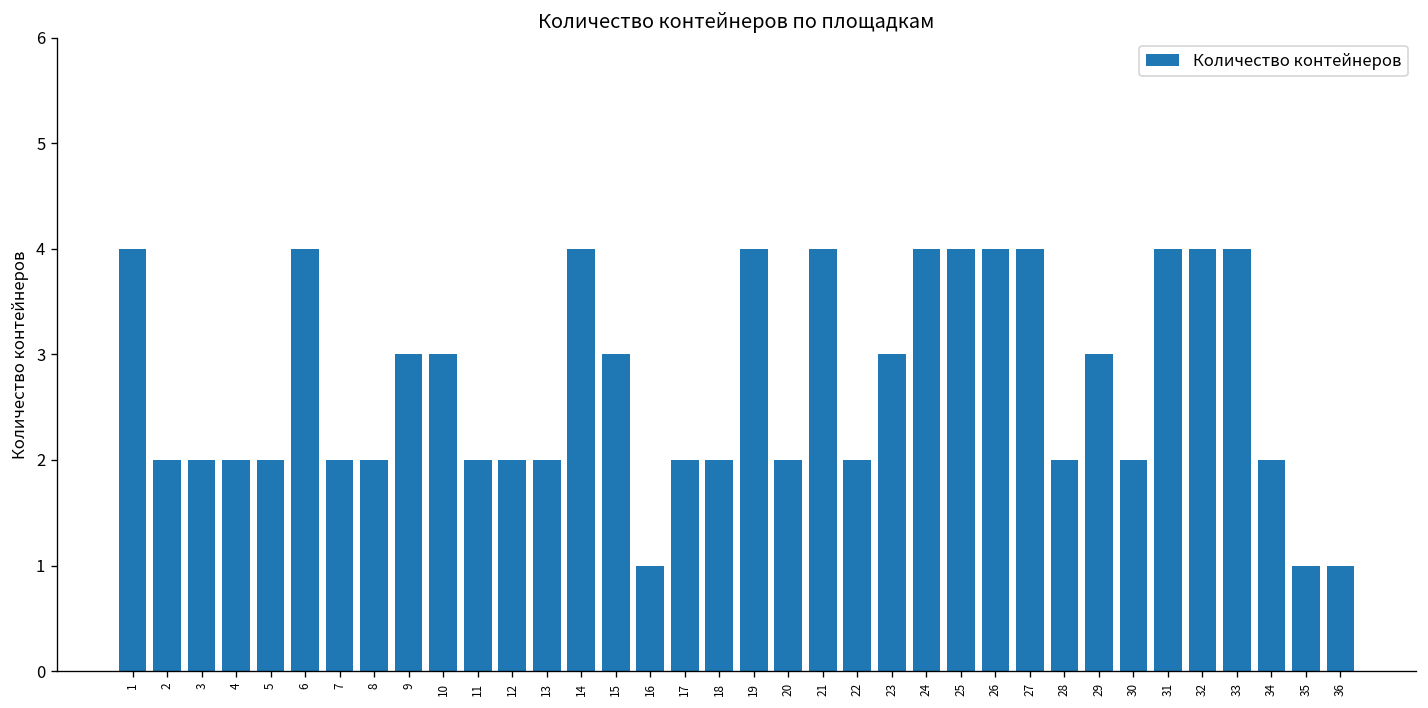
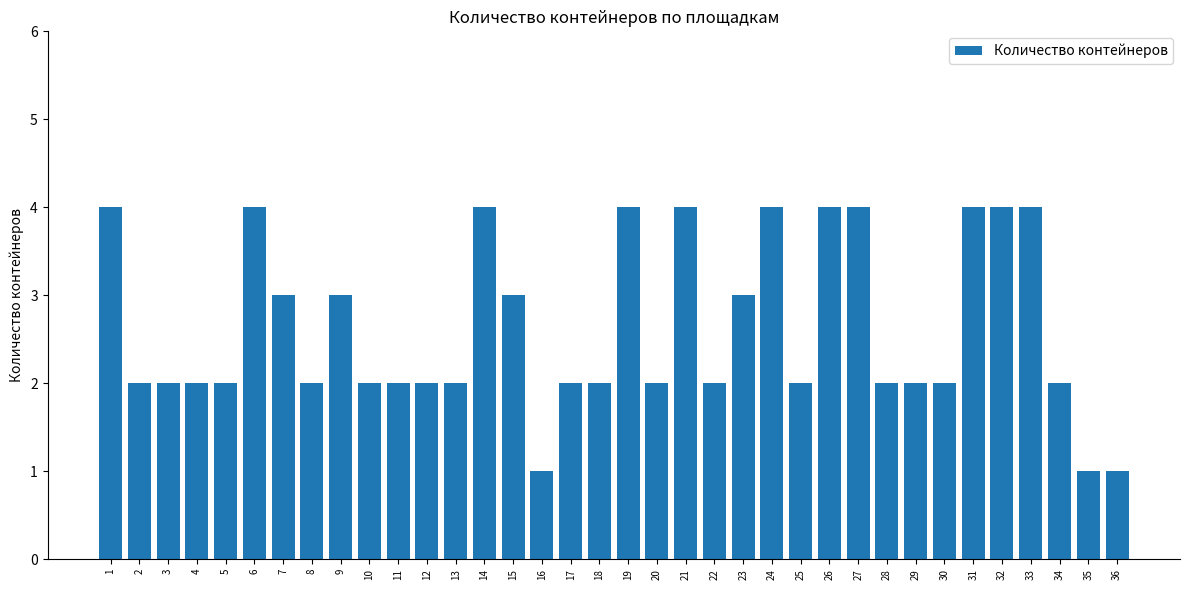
  {
    "1": 4,
    "2": 2,
    "3": 2,
    "4": 2,
    "5": 2,
    "6": 4,
-   "7": 2,
+   "7": 3,
    "8": 2,
    "9": 3,
-   "10": 3,
+   "10": 2,
    "11": 2,
    "12": 2,
    "13": 2,
    "14": 4,
    "15": 3,
    "16": 1,
    "17": 2,
    "18": 2,
    "19": 4,
    "20": 2,
    "21": 4,
    "22": 2,
    "23": 3,
    "24": 4,
-   "25": 4,
+   "25": 2,
    "26": 4,
    "27": 4,
    "28": 2,
-   "29": 3,
+   "29": 2,
    "30": 2,
    "31": 4,
    "32": 4,
    "33": 4,
    "34": 2,
    "35": 1,
    "36": 1
  }
